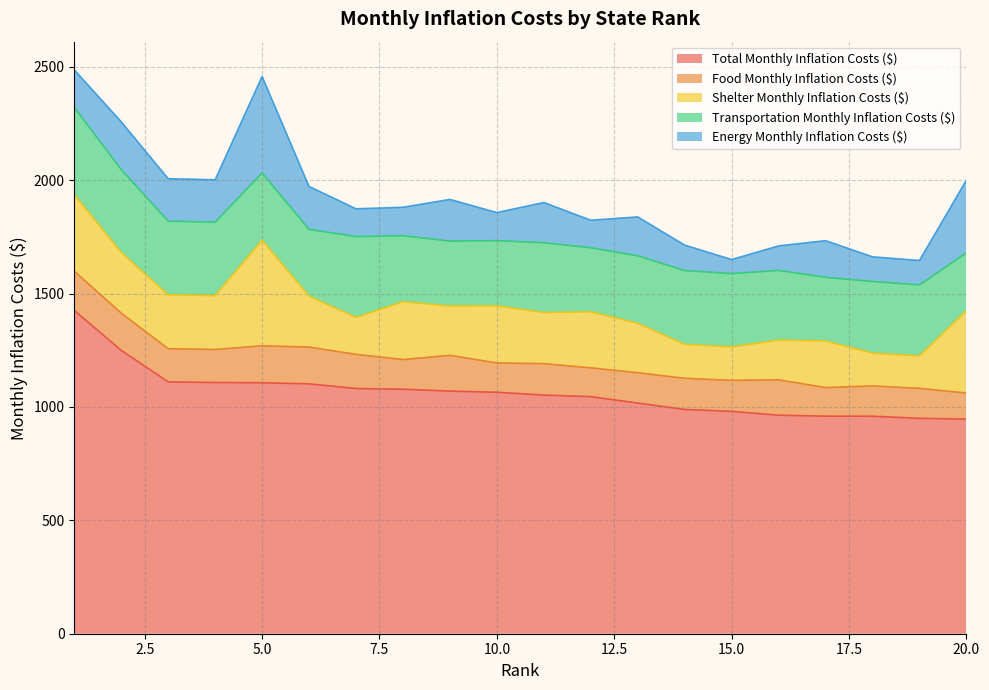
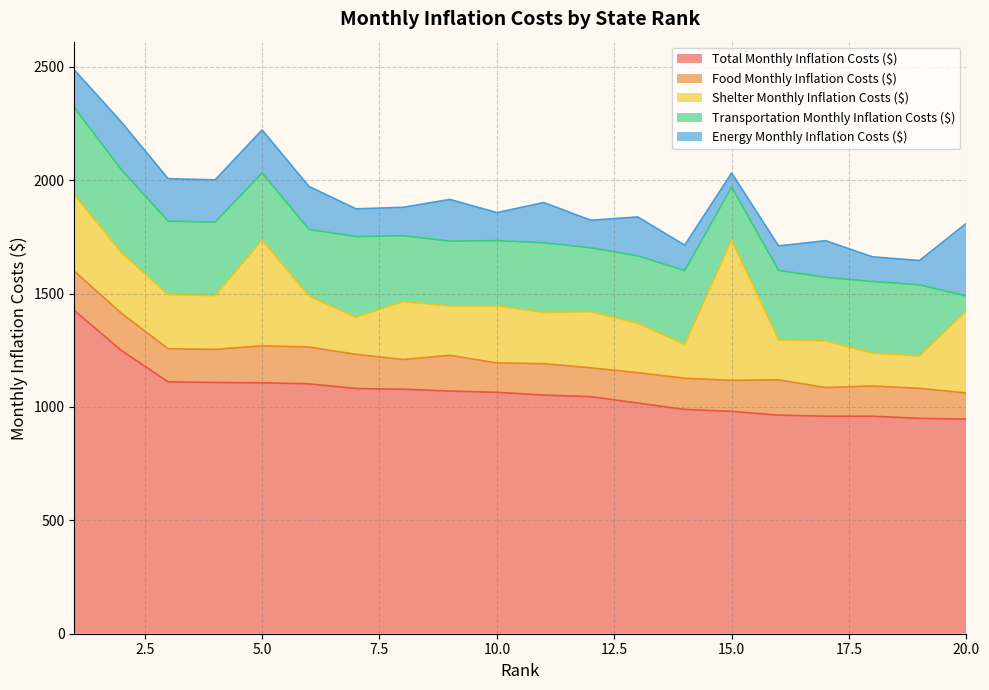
  {
    "Shelter Monthly Inflation Costs ($)": {
      "5.0": 470,
      "10.0": 250,
-     "15.0": 150,
+     "15.0": 620,
      "20.0": 360
    },
    "Transportation Monthly Inflation Costs ($)": {
      "5.0": 300,
      "10.0": 290,
-     "15.0": 320,
-     "20.0": 260
+     "15.0": 230,
+     "20.0": 70
    },
    "Energy Monthly Inflation Costs ($)": {
-     "5.0": 430,
+     "5.0": 190,
      "10.0": 120,
      "15.0": 60,
      "20.0": 320
    }
  }
